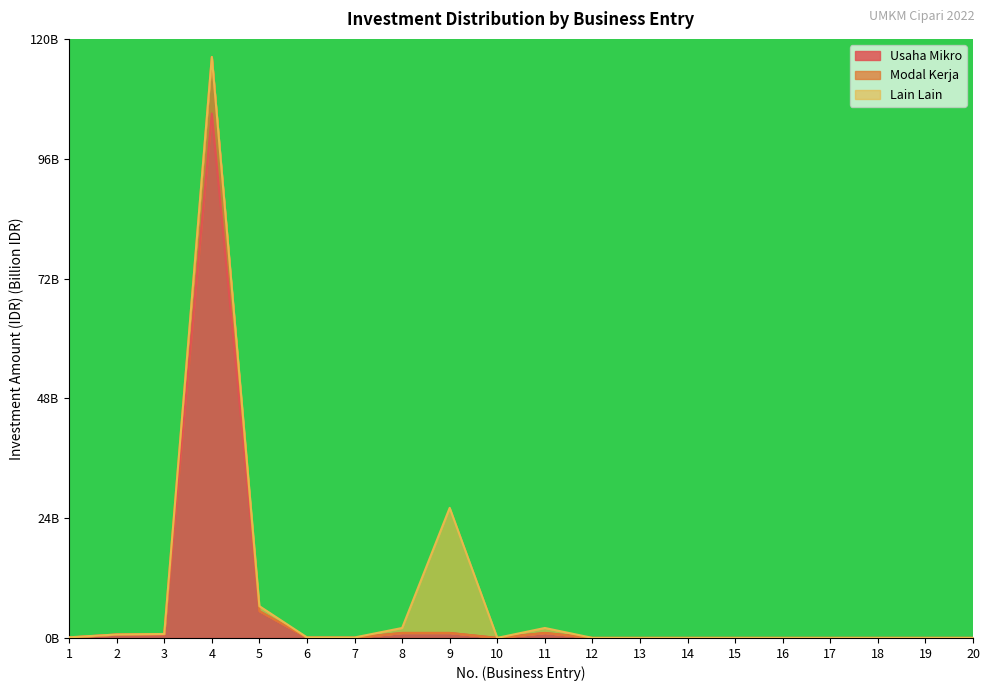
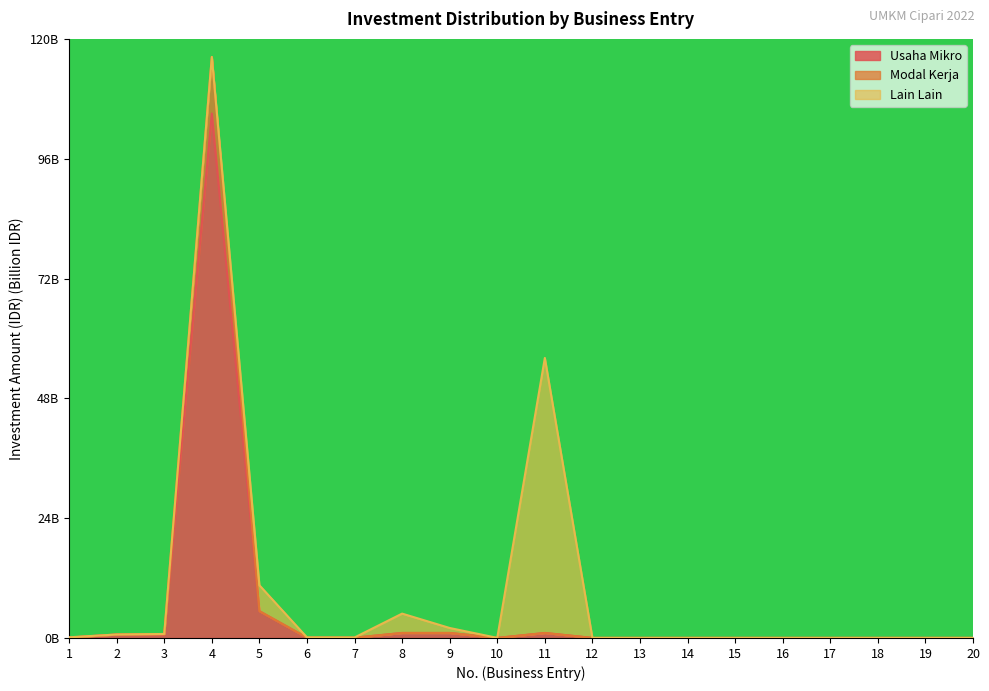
  {
    "Lain Lain": {
-     "5": 1000000000,
-     "8": 1000000000,
-     "9": 25000000000,
-     "11": 1000000000
+     "5": 5000000000,
+     "8": 4000000000,
+     "9": 1000000000,
+     "11": 55000000000
    }
  }
